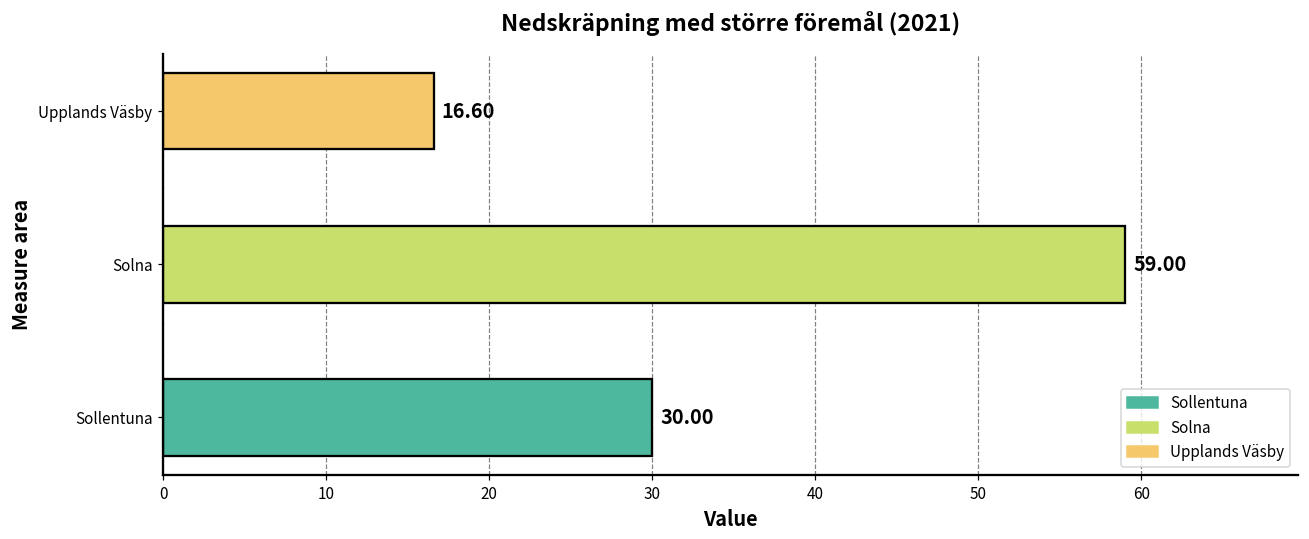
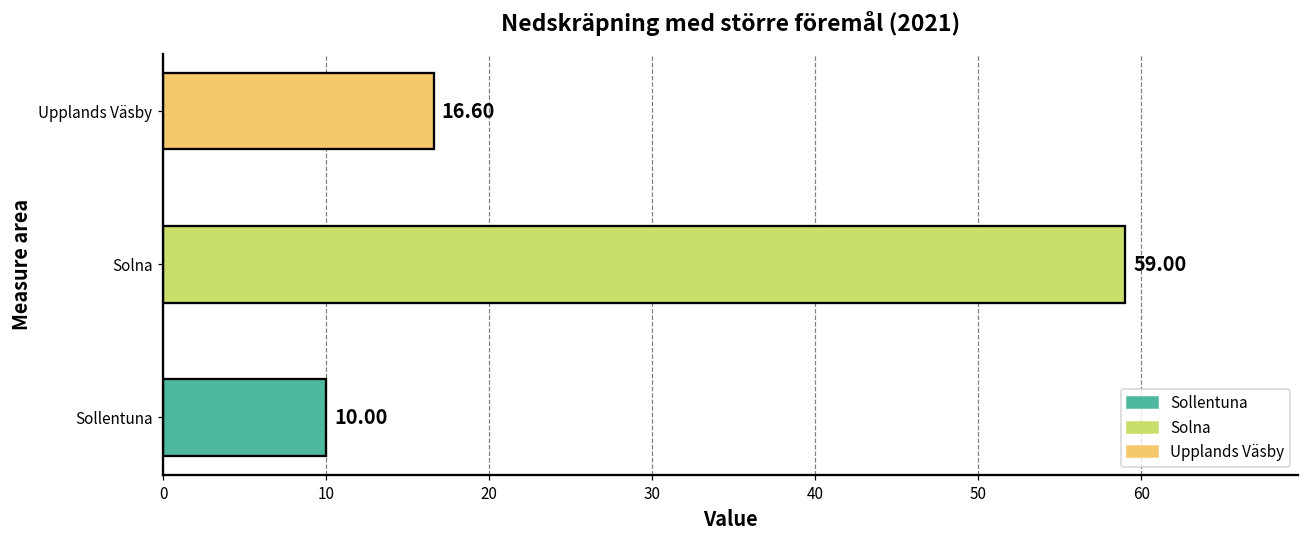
  {
    "Upplands Väsby": 16.60,
    "Solna": 59.00,
-   "Sollentuna": 30.00
+   "Sollentuna": 10.00
  }
